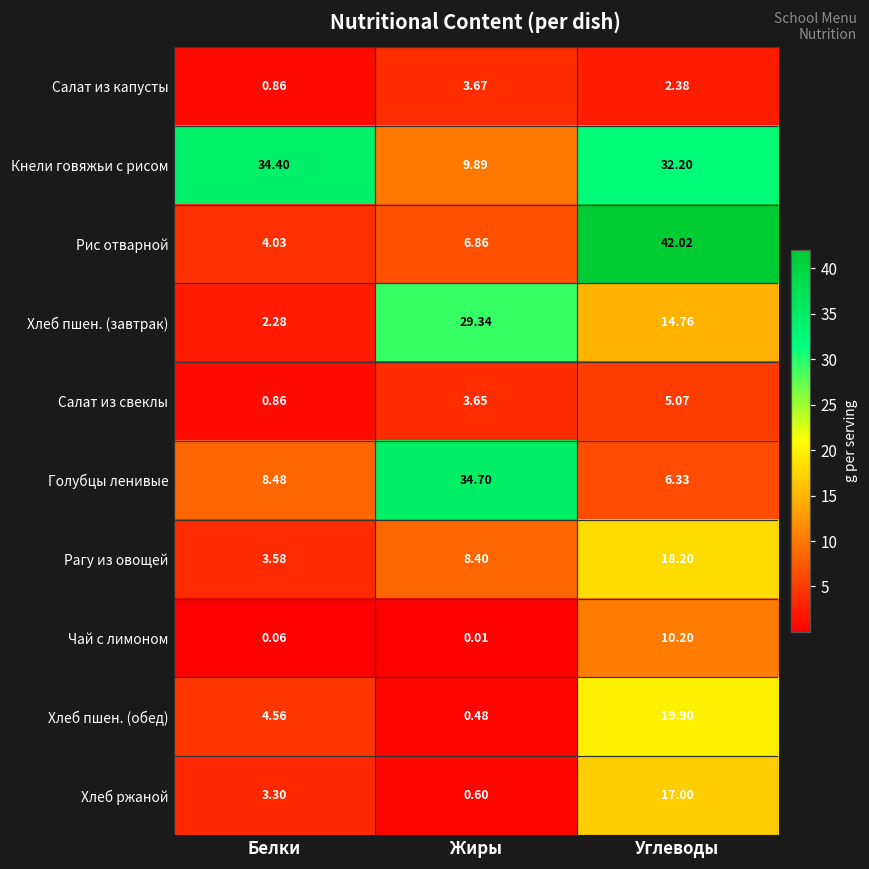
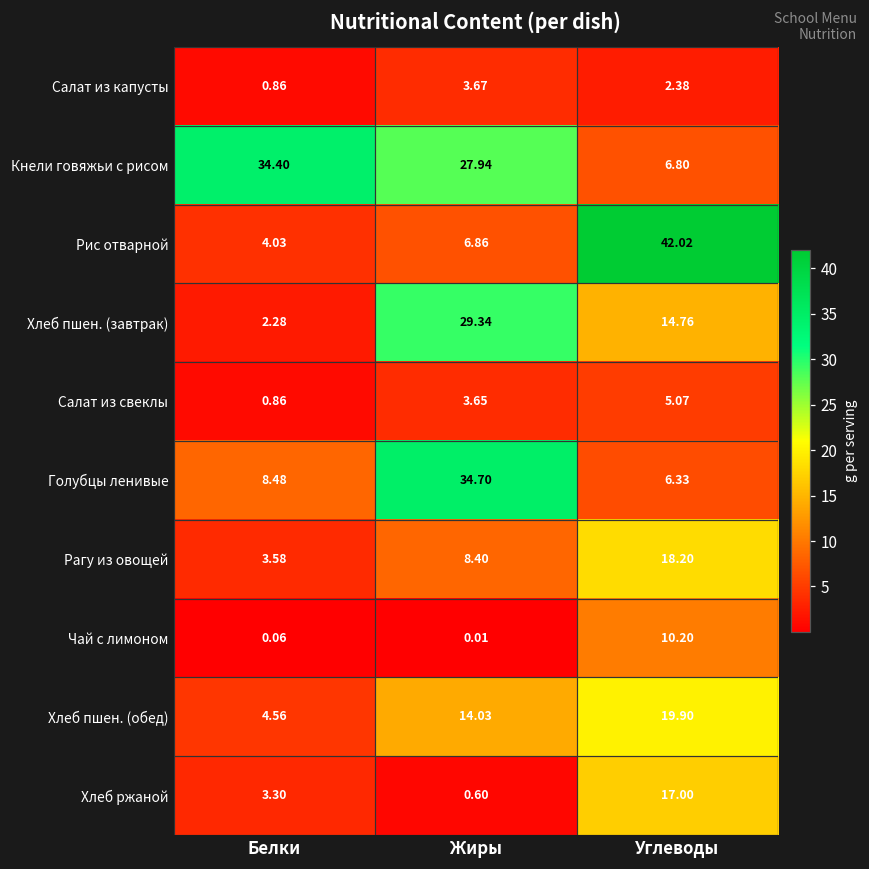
  {
    "Салат из капусты": {
      "Белки": 0.86,
      "Жиры": 3.67,
      "Углеводы": 2.38
    },
    "Кнели говяжьи с рисом": {
      "Белки": 34.40,
-     "Жиры": 9.89,
-     "Углеводы": 32.20
+     "Жиры": 27.94,
+     "Углеводы": 6.80
    },
    "Рис отварной": {
      "Белки": 4.03,
      "Жиры": 6.86,
      "Углеводы": 42.02
    },
    "Хлеб пшен. (завтрак)": {
      "Белки": 2.28,
      "Жиры": 29.34,
      "Углеводы": 14.76
    },
    "Салат из свеклы": {
      "Белки": 0.86,
      "Жиры": 3.65,
      "Углеводы": 5.07
    },
    "Голубцы ленивые": {
      "Белки": 8.48,
      "Жиры": 34.70,
      "Углеводы": 6.33
    },
    "Рагу из овощей": {
      "Белки": 3.58,
      "Жиры": 8.40,
      "Углеводы": 18.20
    },
    "Чай с лимоном": {
      "Белки": 0.06,
      "Жиры": 0.01,
      "Углеводы": 10.20
    },
    "Хлеб пшен. (обед)": {
      "Белки": 4.56,
-     "Жиры": 0.48,
+     "Жиры": 14.03,
      "Углеводы": 19.90
    },
    "Хлеб ржаной": {
      "Белки": 3.30,
      "Жиры": 0.60,
      "Углеводы": 17.00
    }
  }
